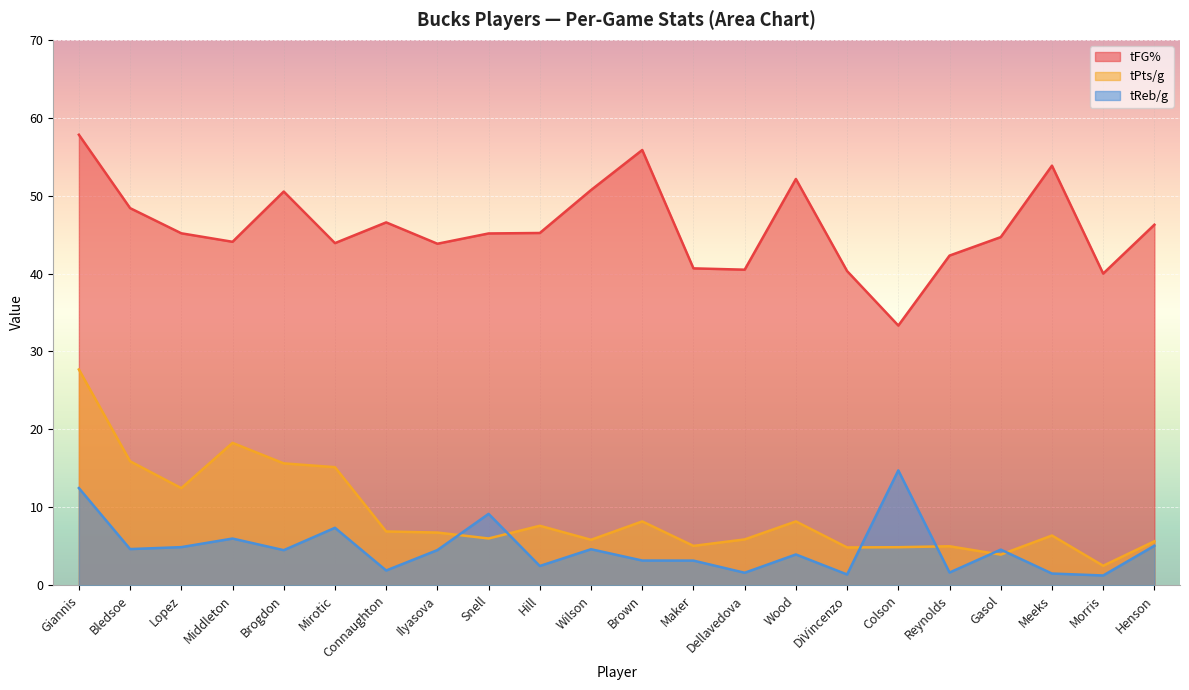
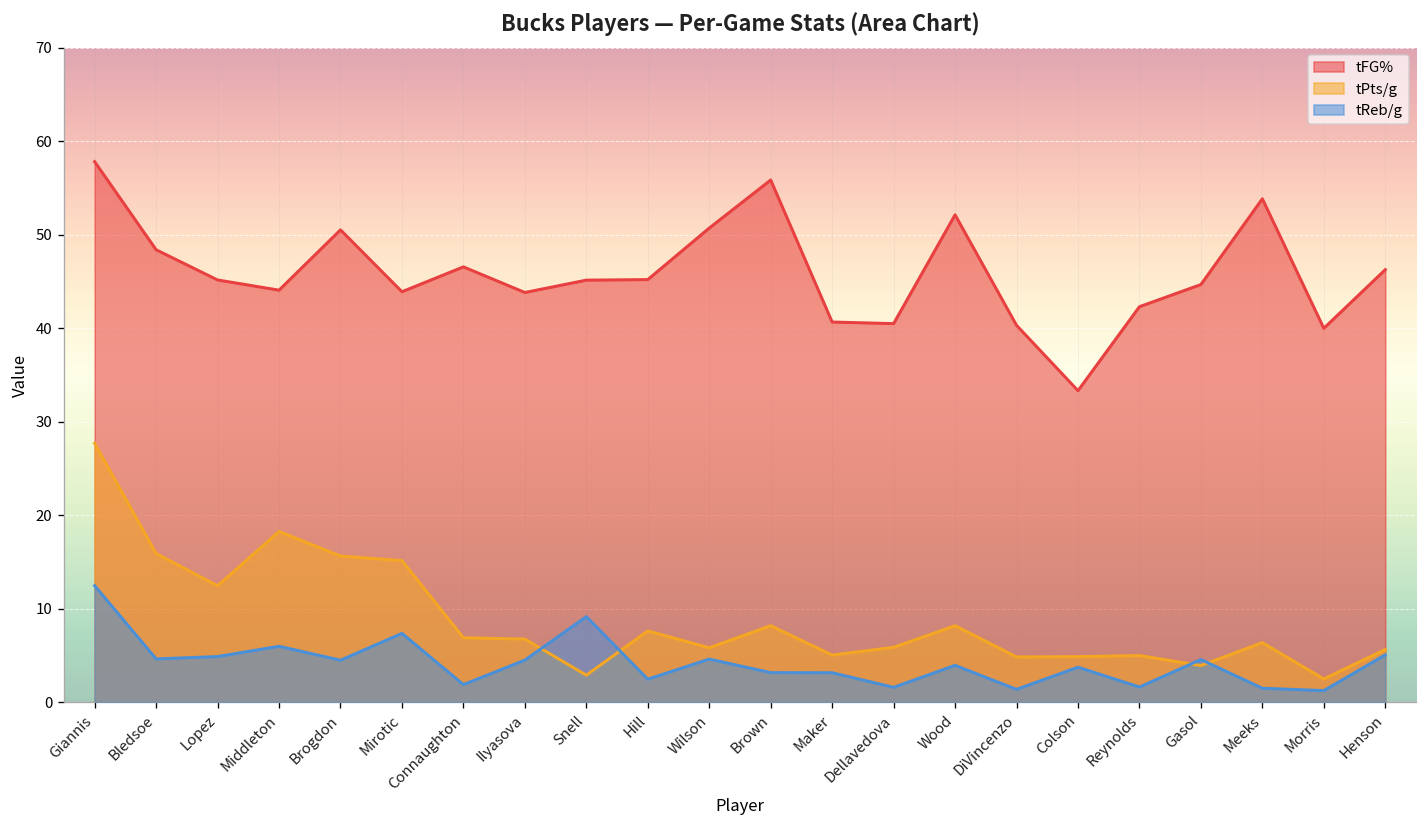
  {
    "tFG%": {
      "Giannis": 58,
      "Bledsoe": 48,
      "Lopez": 45,
      "Middleton": 44,
      "Brogdon": 51,
      "Mirotic": 44,
      "Connaughton": 47,
      "Ilyasova": 44,
      "Snell": 45,
      "Hill": 45,
      "Wilson": 51,
      "Brown": 56,
      "Maker": 41,
      "Dellavedova": 41,
      "Wood": 52,
      "DiVincenzo": 40,
      "Colson": 33,
      "Reynolds": 42,
      "Gasol": 45,
      "Meeks": 54,
      "Morris": 40,
      "Henson": 46
    },
    "tPts/g": {
      "Giannis": 28,
      "Bledsoe": 16,
      "Lopez": 12,
      "Middleton": 18,
      "Brogdon": 16,
      "Mirotic": 15,
      "Connaughton": 7,
      "Ilyasova": 7,
-     "Snell": 6,
+     "Snell": 3,
      "Hill": 8,
      "Wilson": 6,
      "Brown": 8,
      "Maker": 5,
      "Dellavedova": 6,
      "Wood": 8,
      "DiVincenzo": 5,
      "Colson": 5,
      "Reynolds": 5,
      "Gasol": 4,
      "Meeks": 6,
      "Morris": 3,
      "Henson": 6
    },
    "tReb/g": {
      "Giannis": 12,
      "Bledsoe": 5,
      "Lopez": 5,
      "Middleton": 6,
      "Brogdon": 5,
      "Mirotic": 7,
      "Connaughton": 2,
      "Ilyasova": 5,
      "Snell": 9,
      "Hill": 2,
      "Wilson": 5,
      "Brown": 3,
      "Maker": 3,
      "Dellavedova": 2,
      "Wood": 4,
      "DiVincenzo": 1,
-     "Colson": 15,
+     "Colson": 4,
      "Reynolds": 2,
      "Gasol": 5,
      "Meeks": 2,
      "Morris": 1,
      "Henson": 5
    }
  }
